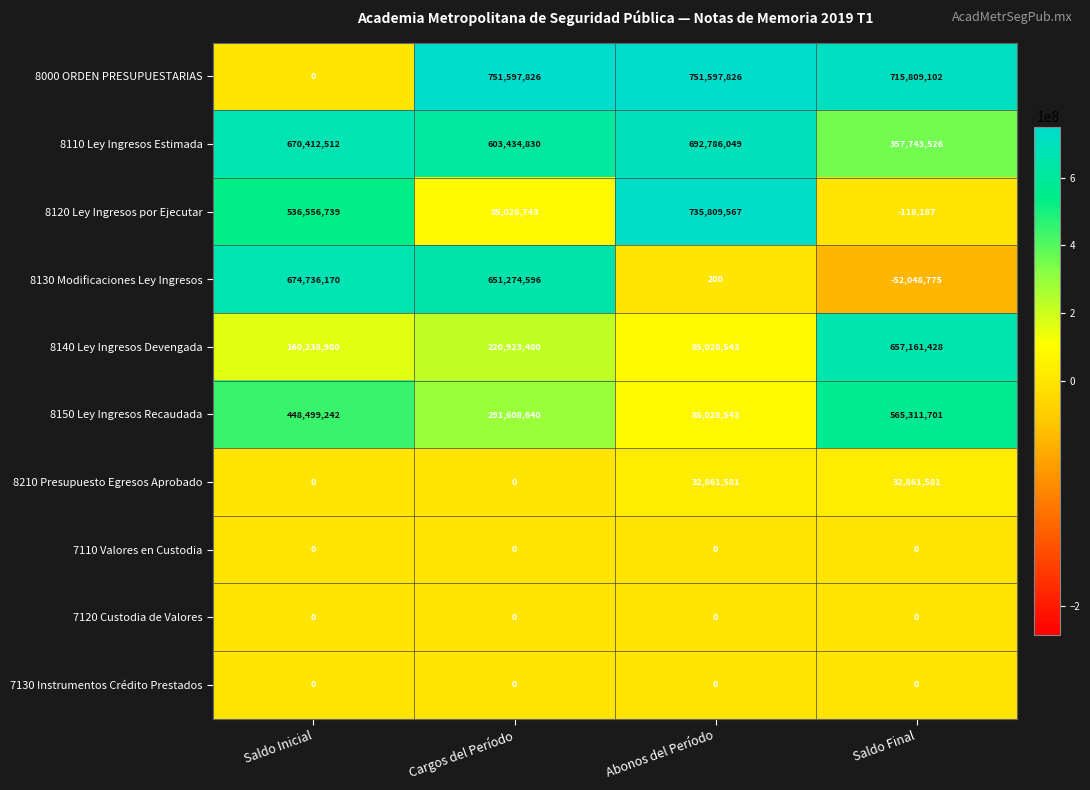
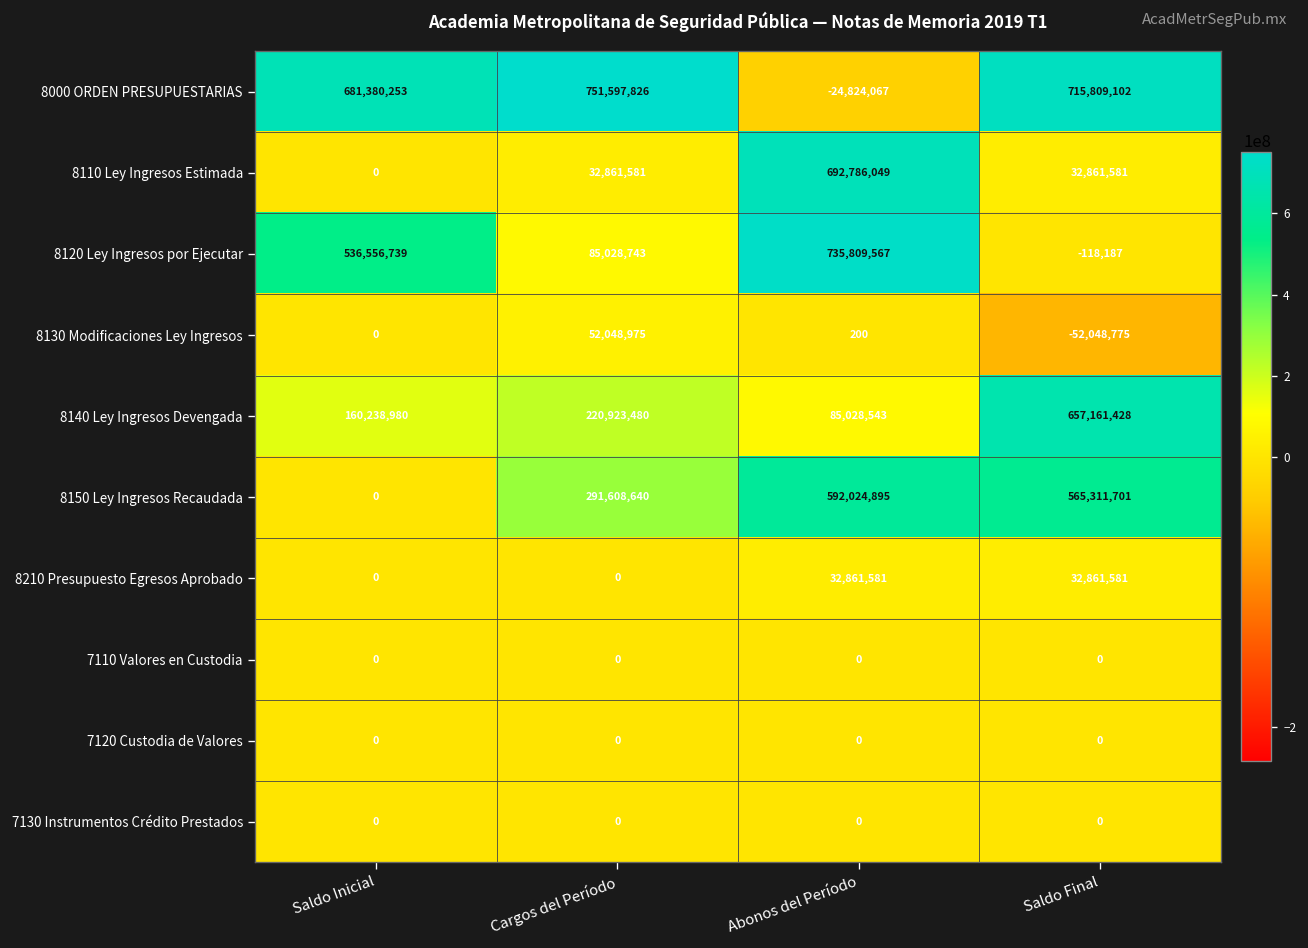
  {
    "8000 ORDEN PRESUPUESTARIAS": {
-     "Saldo Inicial": "0",
+     "Saldo Inicial": "681,380,253",
      "Cargos del Período": "751,597,826",
-     "Abonos del Período": "751,597,826",
+     "Abonos del Período": "-24,824,067",
      "Saldo Final": "715,809,102"
    },
    "8110 Ley Ingresos Estimada": {
-     "Saldo Inicial": "670,412,512",
-     "Cargos del Período": "603,434,830",
+     "Saldo Inicial": "0",
+     "Cargos del Período": "32,861,581",
      "Abonos del Período": "692,786,049",
-     "Saldo Final": "357,743,526"
+     "Saldo Final": "32,861,581"
    },
    "8120 Ley Ingresos por Ejecutar": {
      "Saldo Inicial": "536,556,739",
      "Cargos del Período": "85,028,743",
      "Abonos del Período": "735,809,567",
      "Saldo Final": "-118,187"
    },
    "8130 Modificaciones Ley Ingresos": {
-     "Saldo Inicial": "674,736,170",
-     "Cargos del Período": "651,274,596",
+     "Saldo Inicial": "0",
+     "Cargos del Período": "52,048,975",
      "Abonos del Período": "200",
      "Saldo Final": "-52,048,775"
    },
    "8140 Ley Ingresos Devengada": {
      "Saldo Inicial": "160,238,980",
      "Cargos del Período": "220,923,480",
      "Abonos del Período": "85,028,543",
      "Saldo Final": "657,161,428"
    },
    "8150 Ley Ingresos Recaudada": {
-     "Saldo Inicial": "448,499,242",
+     "Saldo Inicial": "0",
      "Cargos del Período": "291,608,640",
-     "Abonos del Período": "85,028,543",
+     "Abonos del Período": "592,024,895",
      "Saldo Final": "565,311,701"
    },
    "8210 Presupuesto Egresos Aprobado": {
      "Saldo Inicial": "0",
      "Cargos del Período": "0",
      "Abonos del Período": "32,861,581",
      "Saldo Final": "32,861,581"
    },
    "7110 Valores en Custodia": {
      "Saldo Inicial": "0",
      "Cargos del Período": "0",
      "Abonos del Período": "0",
      "Saldo Final": "0"
    },
    "7120 Custodia de Valores": {
      "Saldo Inicial": "0",
      "Cargos del Período": "0",
      "Abonos del Período": "0",
      "Saldo Final": "0"
    },
    "7130 Instrumentos Crédito Prestados": {
      "Saldo Inicial": "0",
      "Cargos del Período": "0",
      "Abonos del Período": "0",
      "Saldo Final": "0"
    }
  }
